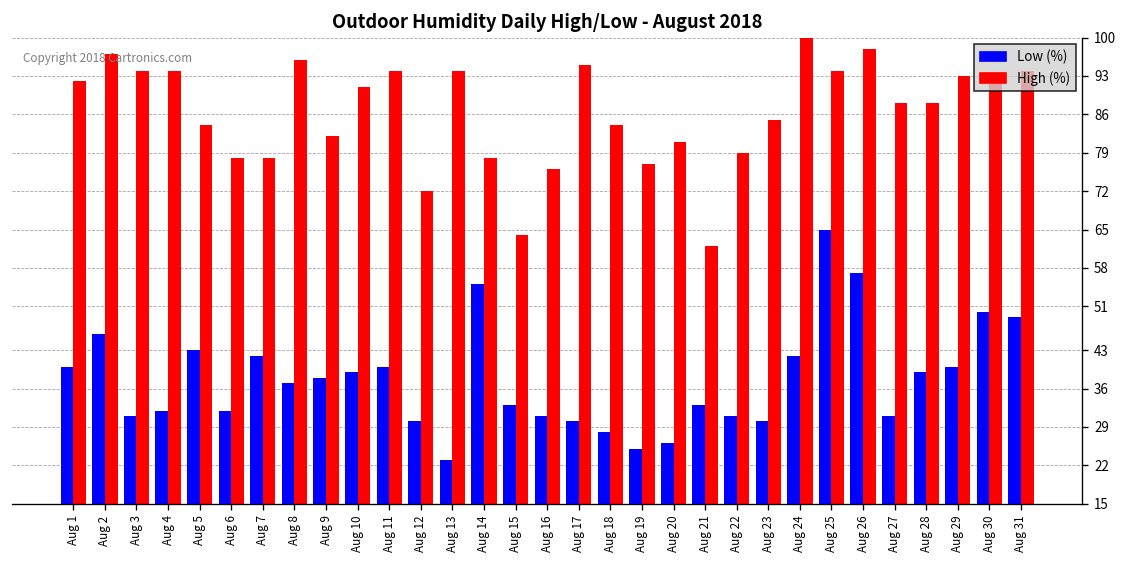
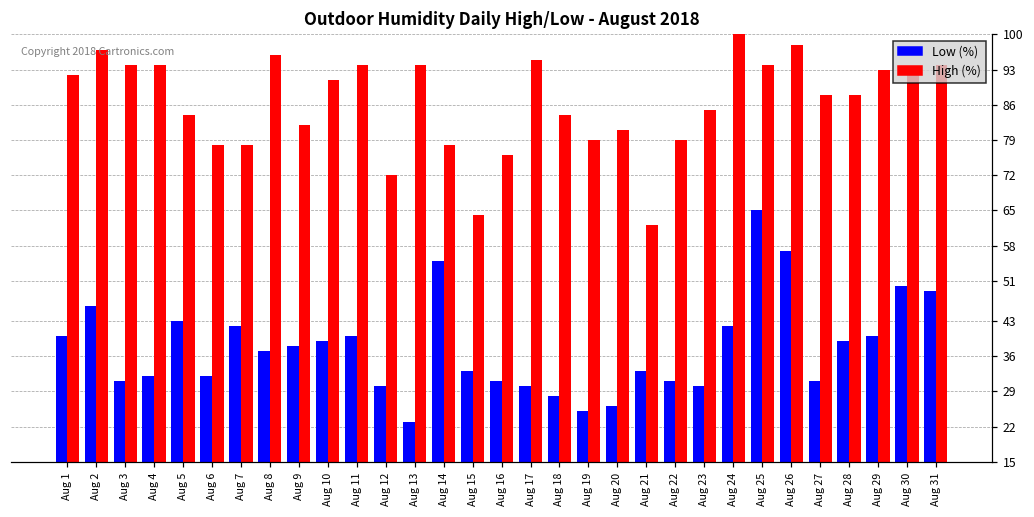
  {
    "Low (%)": {
      "Aug 1": 40,
      "Aug 2": 46,
      "Aug 3": 31,
      "Aug 4": 32,
      "Aug 5": 43,
      "Aug 6": 32,
      "Aug 7": 42,
      "Aug 8": 37,
      "Aug 9": 38,
      "Aug 10": 39,
      "Aug 11": 40,
      "Aug 12": 30,
      "Aug 13": 23,
      "Aug 14": 55,
      "Aug 15": 33,
      "Aug 16": 31,
      "Aug 17": 30,
      "Aug 18": 28,
      "Aug 19": 25,
      "Aug 20": 26,
      "Aug 21": 33,
      "Aug 22": 31,
      "Aug 23": 30,
      "Aug 24": 42,
      "Aug 25": 65,
      "Aug 26": 57,
      "Aug 27": 31,
      "Aug 28": 39,
      "Aug 29": 40,
      "Aug 30": 50,
      "Aug 31": 49
    },
    "High (%)": {
      "Aug 1": 92,
      "Aug 3": 94,
      "Aug 4": 94,
      "Aug 5": 84,
      "Aug 6": 78,
      "Aug 7": 78,
      "Aug 8": 96,
      "Aug 9": 82,
      "Aug 10": 91,
      "Aug 11": 94,
      "Aug 12": 72,
      "Aug 13": 94,
      "Aug 14": 78,
      "Aug 15": 64,
      "Aug 16": 76,
      "Aug 17": 95,
      "Aug 18": 84,
-     "Aug 19": 77,
+     "Aug 19": 79,
      "Aug 20": 81,
      "Aug 21": 62,
      "Aug 22": 79,
      "Aug 23": 85,
      "Aug 24": 100,
      "Aug 25": 94,
      "Aug 26": 98,
      "Aug 27": 88,
      "Aug 28": 88,
      "Aug 29": 93
    }
  }
